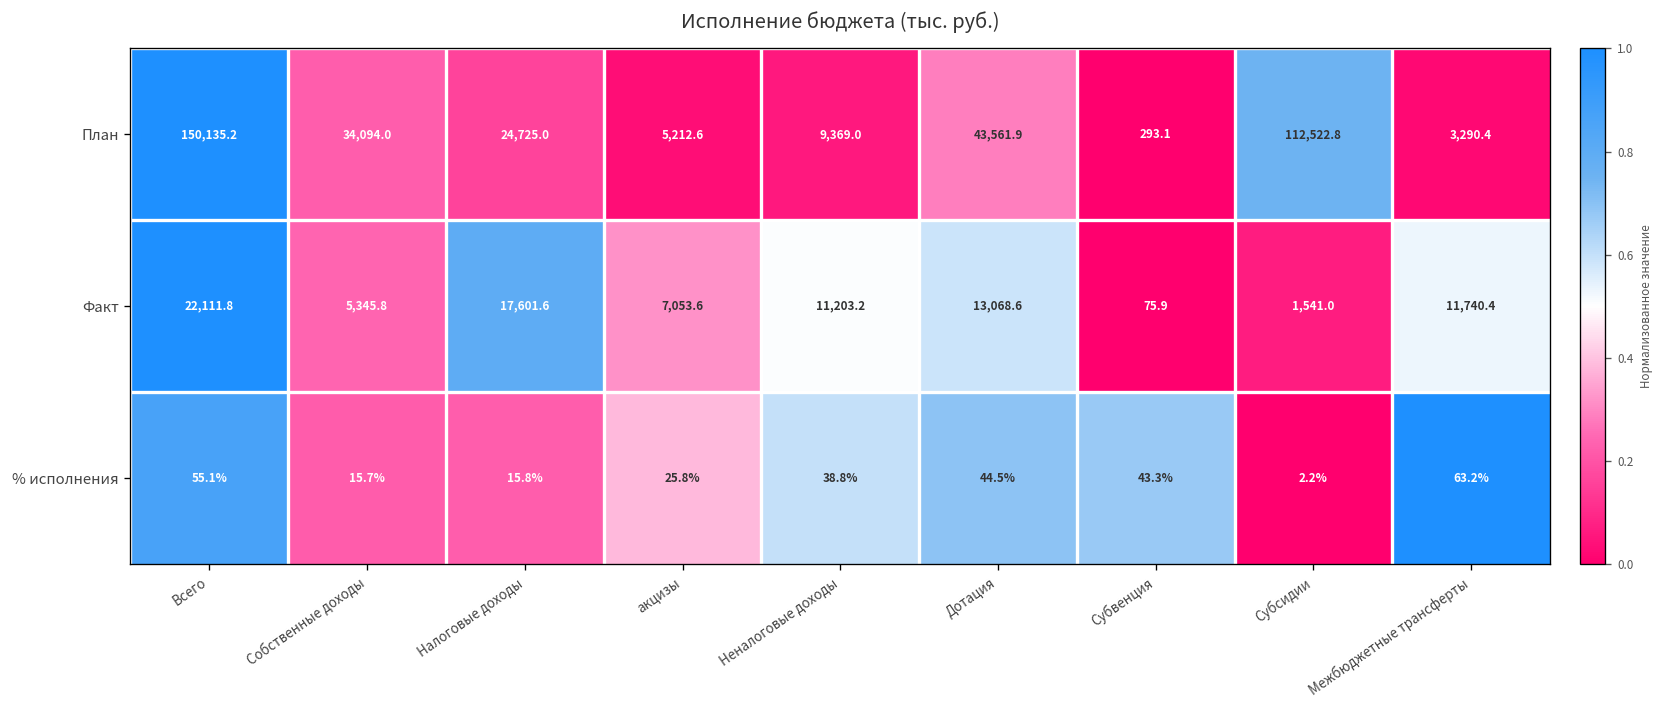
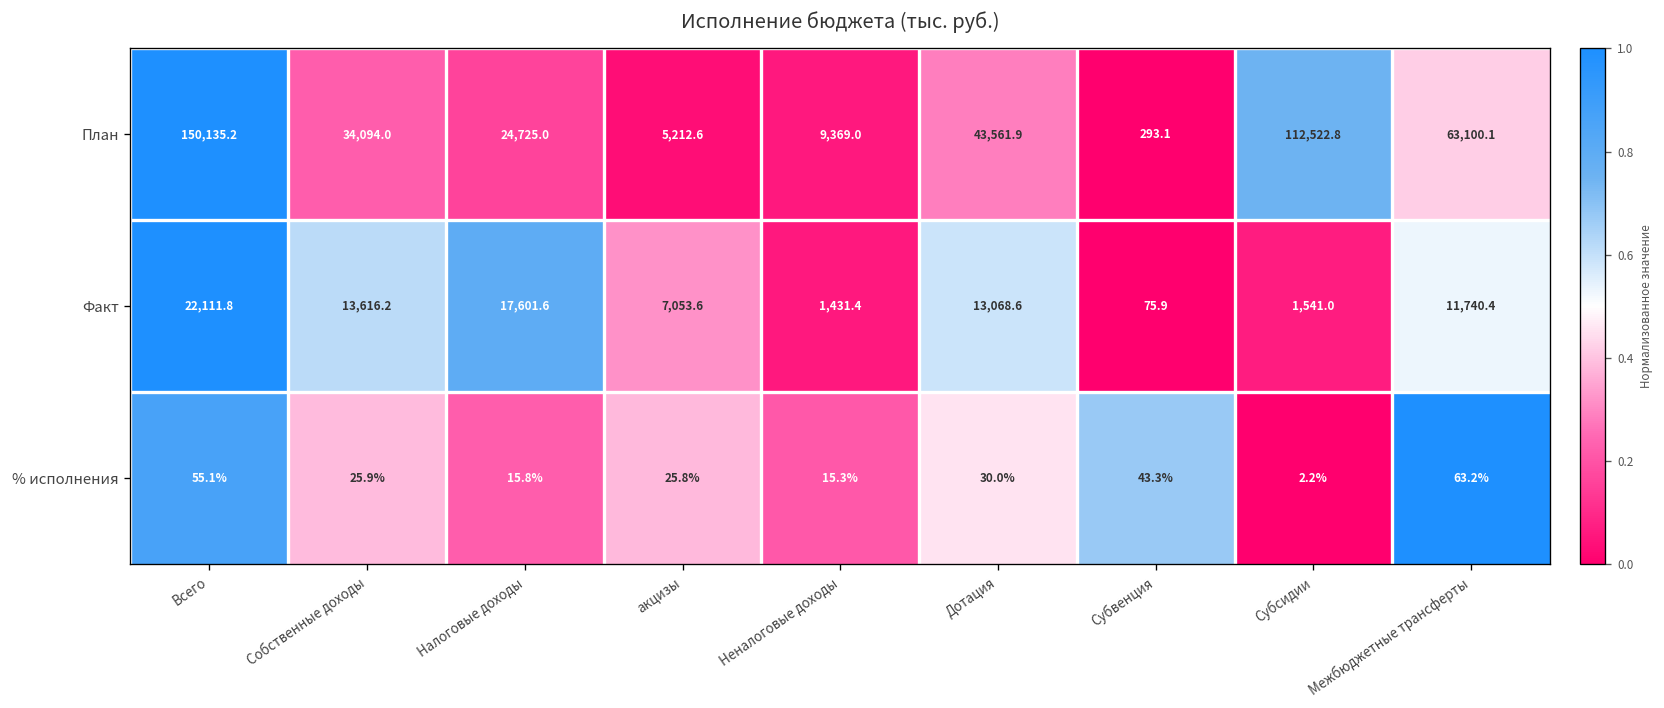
  {
    "План": {
      "Всего": "150,135.2",
      "Собственные доходы": "34,094.0",
      "Налоговые доходы": "24,725.0",
      "акцизы": "5,212.6",
      "Неналоговые доходы": "9,369.0",
      "Дотация": "43,561.9",
      "Субвенция": "293.1",
      "Субсидии": "112,522.8",
-     "Межбюджетные трансферты": "3,290.4"
+     "Межбюджетные трансферты": "63,100.1"
    },
    "Факт": {
      "Всего": "22,111.8",
-     "Собственные доходы": "5,345.8",
+     "Собственные доходы": "13,616.2",
      "Налоговые доходы": "17,601.6",
      "акцизы": "7,053.6",
-     "Неналоговые доходы": "11,203.2",
+     "Неналоговые доходы": "1,431.4",
      "Дотация": "13,068.6",
      "Субвенция": "75.9",
      "Субсидии": "1,541.0",
      "Межбюджетные трансферты": "11,740.4"
    },
    "% исполнения": {
      "Всего": "55.1%",
-     "Собственные доходы": "15.7%",
+     "Собственные доходы": "25.9%",
      "Налоговые доходы": "15.8%",
      "акцизы": "25.8%",
-     "Неналоговые доходы": "38.8%",
-     "Дотация": "44.5%",
+     "Неналоговые доходы": "15.3%",
+     "Дотация": "30.0%",
      "Субвенция": "43.3%",
      "Субсидии": "2.2%",
      "Межбюджетные трансферты": "63.2%"
    }
  }
